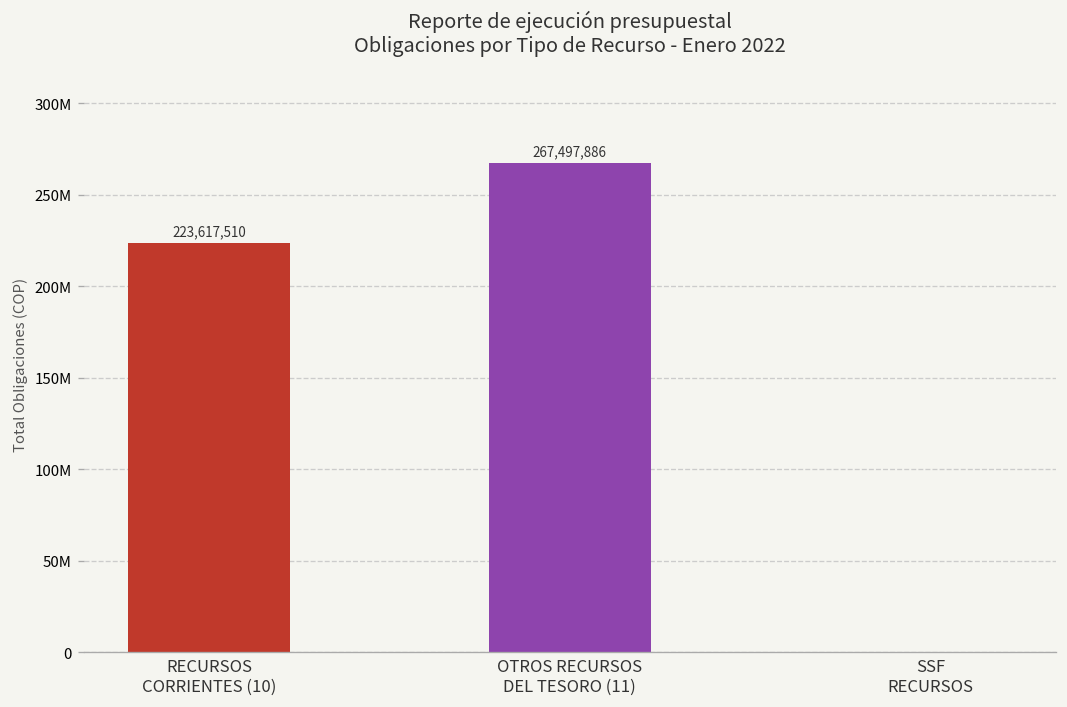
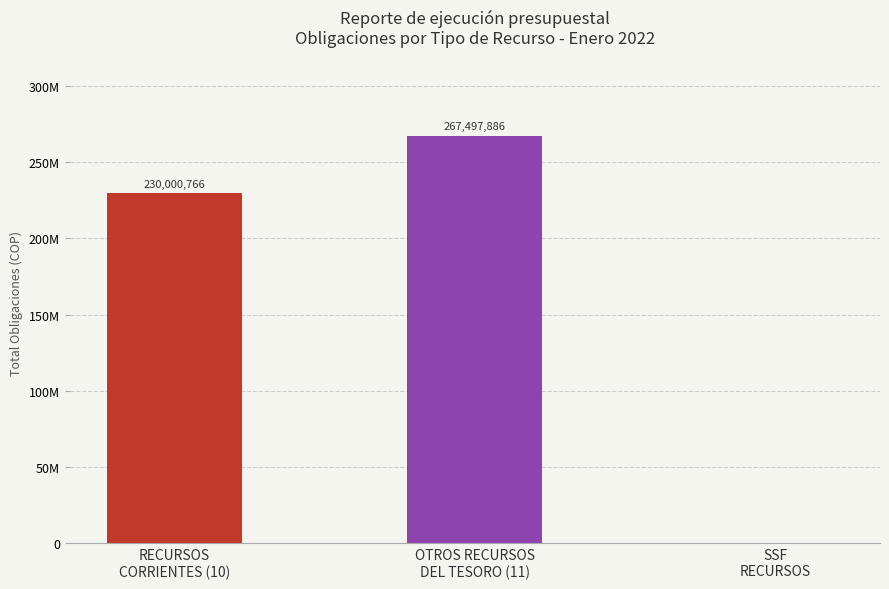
  {
-   "RECURSOS CORRIENTES (10)": "223,617,510",
+   "RECURSOS CORRIENTES (10)": "230,000,766",
    "OTROS RECURSOS DEL TESORO (11)": "267,497,886"
  }
